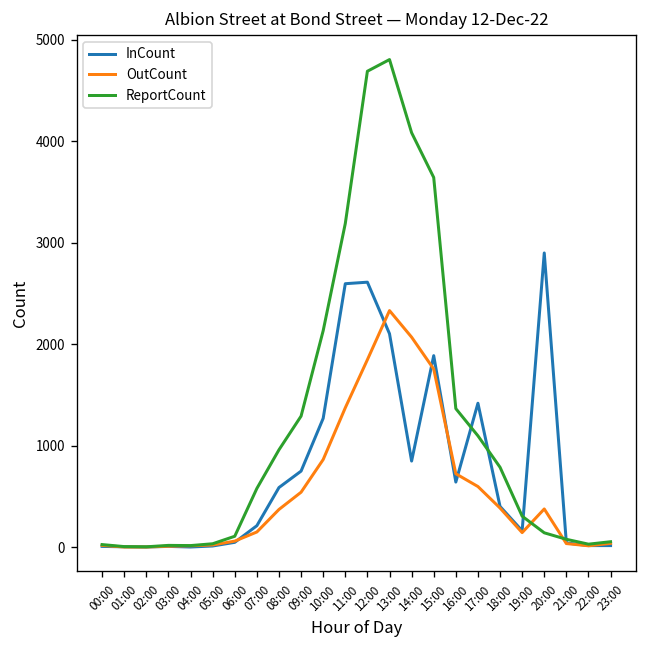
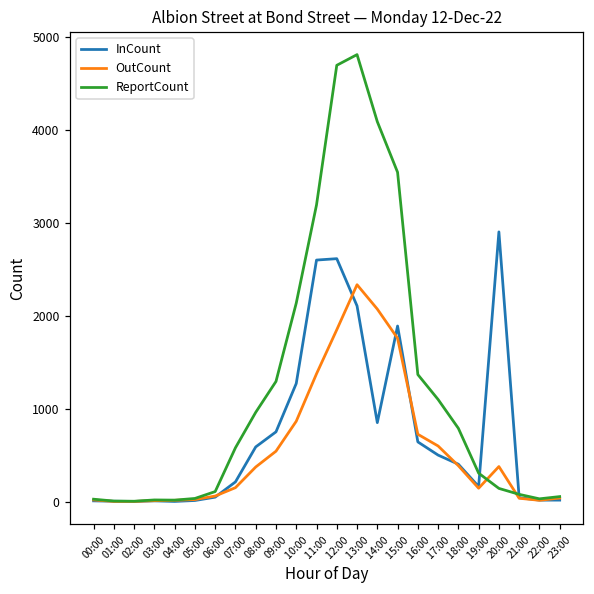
  {
    "InCount": {
      "07:00": 200,
      "08:00": 600,
      "09:00": 800,
      "10:00": 1300,
      "11:00": 2600,
      "12:00": 2600,
      "13:00": 2100,
      "14:00": 800,
      "15:00": 1900,
      "16:00": 600,
-     "17:00": 1400,
+     "17:00": 500,
      "20:00": 2900
    },
    "OutCount": {
      "07:00": 200,
      "08:00": 400,
      "09:00": 500,
      "10:00": 900,
      "11:00": 1400,
      "12:00": 1800,
      "13:00": 2300,
      "14:00": 2100,
      "15:00": 1800,
      "16:00": 700,
      "17:00": 600,
      "20:00": 400
    },
    "ReportCount": {
      "06:00": 100,
      "07:00": 600,
      "08:00": 1000,
      "09:00": 1300,
      "10:00": 2100,
      "11:00": 3200,
      "12:00": 4700,
      "13:00": 4800,
      "14:00": 4100,
-     "15:00": 3600,
+     "15:00": 3500,
      "16:00": 1400,
      "17:00": 1100,
      "18:00": 800,
      "19:00": 300,
      "20:00": 100,
      "21:00": 100
    }
  }
